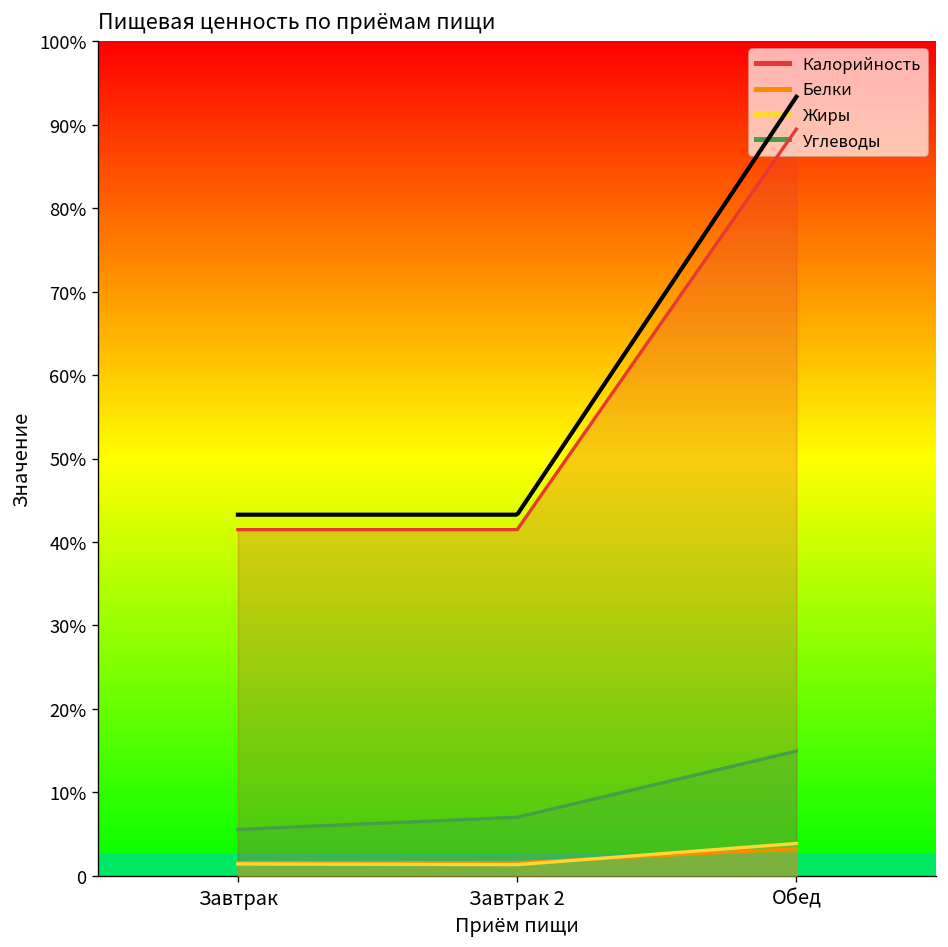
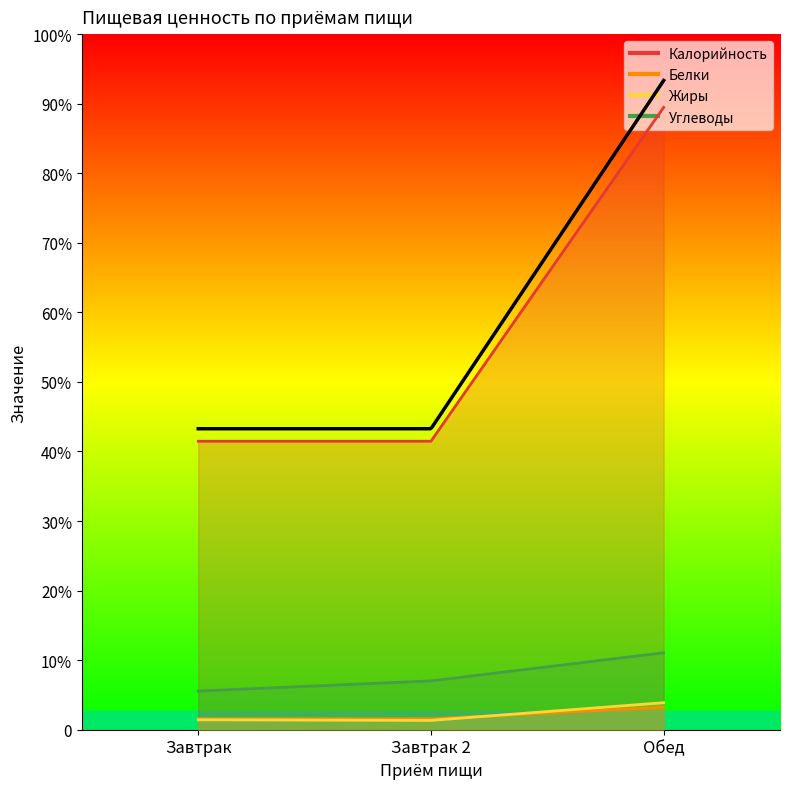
  {
    "Углеводы": {
      "Завтрак": "6%",
      "Завтрак 2": "7%",
-     "Обед": "15%"
+     "Обед": "11%"
    }
  }
